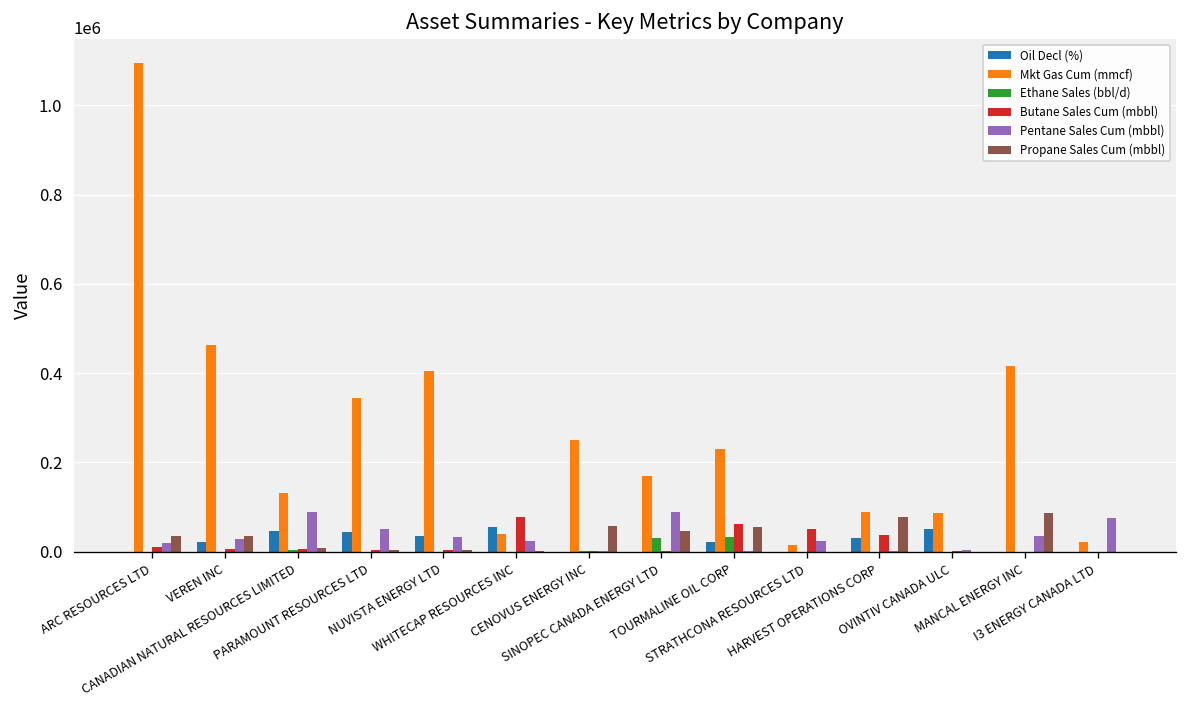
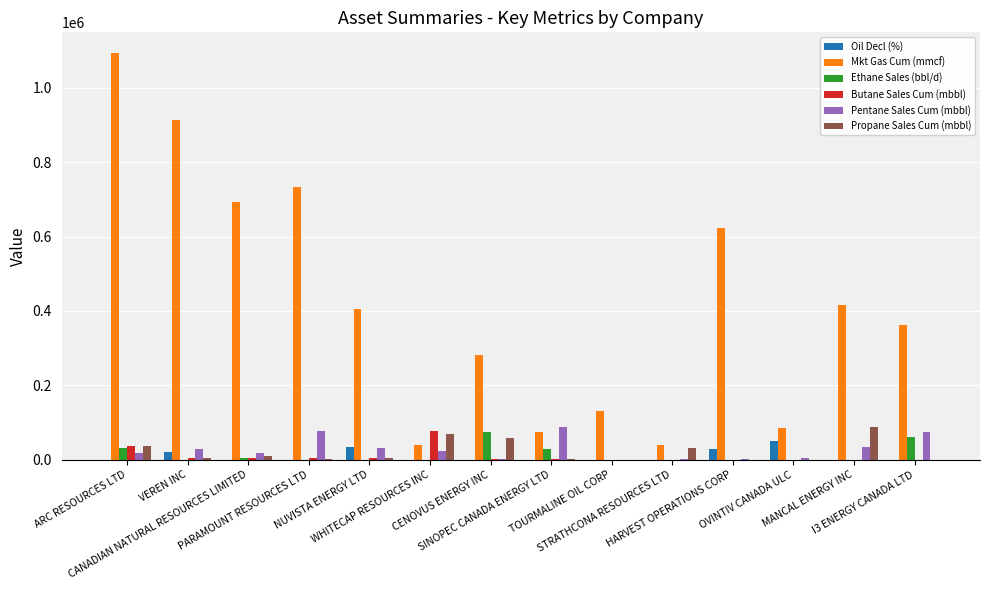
  {
    "Oil Decl (%)": {
      "VEREN INC": 20000,
-     "CANADIAN NATURAL RESOURCES LIMITED": 50000,
-     "PARAMOUNT RESOURCES LTD": 40000,
+     "CANADIAN NATURAL RESOURCES LIMITED": 0,
+     "PARAMOUNT RESOURCES LTD": 0,
      "NUVISTA ENERGY LTD": 30000,
-     "WHITECAP RESOURCES INC": 60000,
-     "TOURMALINE OIL CORP": 20000,
+     "WHITECAP RESOURCES INC": 0,
+     "TOURMALINE OIL CORP": 0,
      "HARVEST OPERATIONS CORP": 30000,
      "OVINTIV CANADA ULC": 50000
    },
    "Mkt Gas Cum (mmcf)": {
      "ARC RESOURCES LTD": 1090000,
-     "VEREN INC": 460000,
-     "CANADIAN NATURAL RESOURCES LIMITED": 130000,
-     "PARAMOUNT RESOURCES LTD": 340000,
+     "VEREN INC": 910000,
+     "CANADIAN NATURAL RESOURCES LIMITED": 690000,
+     "PARAMOUNT RESOURCES LTD": 730000,
      "NUVISTA ENERGY LTD": 400000,
      "WHITECAP RESOURCES INC": 40000,
-     "CENOVUS ENERGY INC": 250000,
-     "SINOPEC CANADA ENERGY LTD": 170000,
-     "TOURMALINE OIL CORP": 230000,
-     "STRATHCONA RESOURCES LTD": 20000,
-     "HARVEST OPERATIONS CORP": 90000,
+     "CENOVUS ENERGY INC": 280000,
+     "SINOPEC CANADA ENERGY LTD": 80000,
+     "TOURMALINE OIL CORP": 130000,
+     "STRATHCONA RESOURCES LTD": 40000,
+     "HARVEST OPERATIONS CORP": 620000,
      "OVINTIV CANADA ULC": 90000,
      "MANCAL ENERGY INC": 420000,
-     "I3 ENERGY CANADA LTD": 20000
+     "I3 ENERGY CANADA LTD": 360000
    },
    "Ethane Sales (bbl/d)": {
-     "ARC RESOURCES LTD": 0,
-     "CENOVUS ENERGY INC": 0,
+     "ARC RESOURCES LTD": 30000,
+     "CENOVUS ENERGY INC": 80000,
      "SINOPEC CANADA ENERGY LTD": 30000,
-     "TOURMALINE OIL CORP": 30000,
-     "I3 ENERGY CANADA LTD": 0
+     "TOURMALINE OIL CORP": 0,
+     "I3 ENERGY CANADA LTD": 60000
    },
    "Butane Sales Cum (mbbl)": {
-     "ARC RESOURCES LTD": 10000,
+     "ARC RESOURCES LTD": 40000,
      "WHITECAP RESOURCES INC": 80000,
-     "TOURMALINE OIL CORP": 60000,
-     "STRATHCONA RESOURCES LTD": 50000,
-     "HARVEST OPERATIONS CORP": 40000
+     "TOURMALINE OIL CORP": 0,
+     "STRATHCONA RESOURCES LTD": 0,
+     "HARVEST OPERATIONS CORP": 0
    },
    "Pentane Sales Cum (mbbl)": {
      "ARC RESOURCES LTD": 20000,
      "VEREN INC": 30000,
-     "CANADIAN NATURAL RESOURCES LIMITED": 90000,
-     "PARAMOUNT RESOURCES LTD": 50000,
+     "CANADIAN NATURAL RESOURCES LIMITED": 20000,
+     "PARAMOUNT RESOURCES LTD": 80000,
      "NUVISTA ENERGY LTD": 30000,
      "WHITECAP RESOURCES INC": 20000,
      "SINOPEC CANADA ENERGY LTD": 90000,
-     "STRATHCONA RESOURCES LTD": 20000,
+     "STRATHCONA RESOURCES LTD": 0,
      "MANCAL ENERGY INC": 30000,
      "I3 ENERGY CANADA LTD": 80000
    },
    "Propane Sales Cum (mbbl)": {
      "ARC RESOURCES LTD": 40000,
-     "VEREN INC": 40000,
+     "VEREN INC": 10000,
      "CANADIAN NATURAL RESOURCES LIMITED": 10000,
-     "WHITECAP RESOURCES INC": 0,
+     "WHITECAP RESOURCES INC": 70000,
      "CENOVUS ENERGY INC": 60000,
-     "SINOPEC CANADA ENERGY LTD": 50000,
-     "TOURMALINE OIL CORP": 50000,
-     "STRATHCONA RESOURCES LTD": 0,
-     "HARVEST OPERATIONS CORP": 80000,
+     "SINOPEC CANADA ENERGY LTD": 0,
+     "TOURMALINE OIL CORP": 0,
+     "STRATHCONA RESOURCES LTD": 30000,
+     "HARVEST OPERATIONS CORP": 0,
      "MANCAL ENERGY INC": 90000
    }
  }
